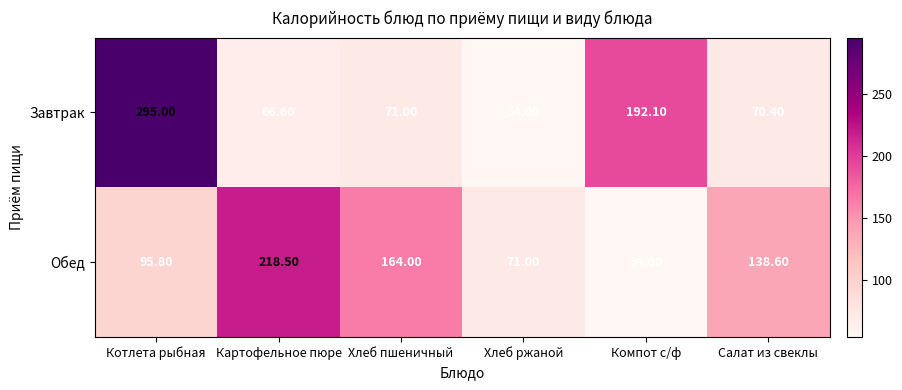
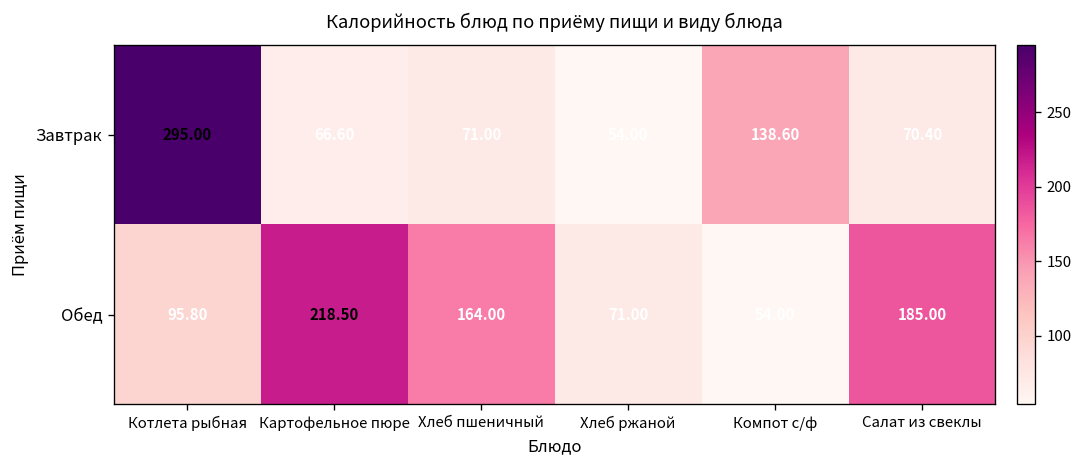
  {
    "Завтрак": {
      "Котлета рыбная": 295.00,
-     "Компот с/ф": 192.10
+     "Компот с/ф": 138.60
    },
    "Обед": {
      "Картофельное пюре": 218.50,
      "Хлеб пшеничный": 164.00,
-     "Салат из свеклы": 138.60
+     "Салат из свеклы": 185.00
    }
  }
